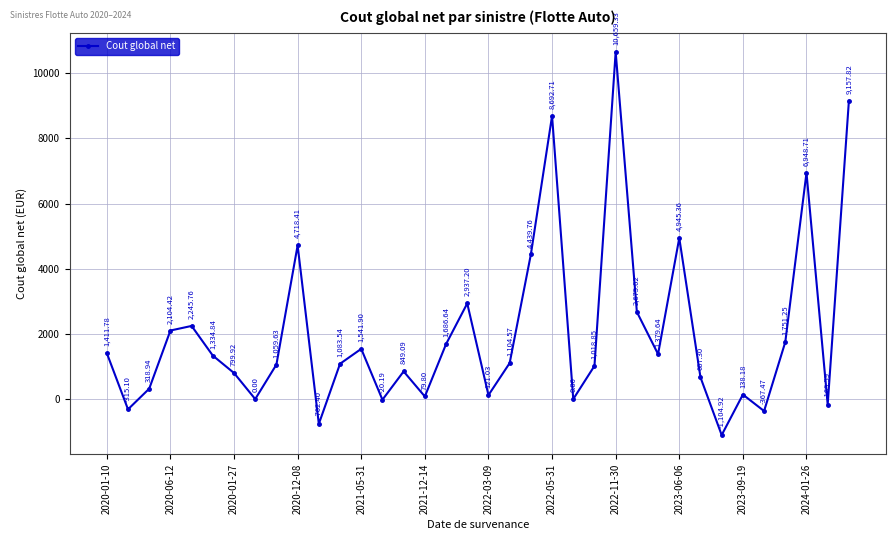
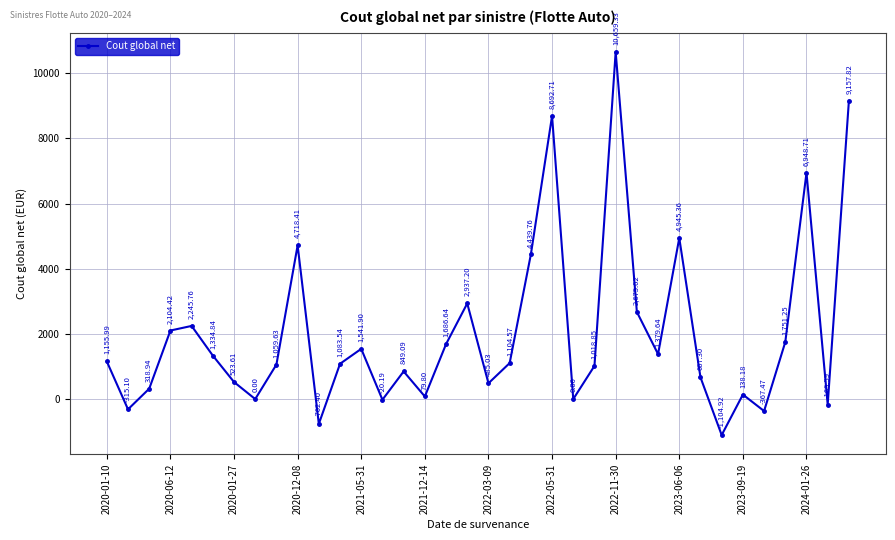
  {
-   "2020-01-10": "1,411.78",
+   "2020-01-10": "1,155.99",
    "2020-06-12": "2,104.42",
-   "2020-01-27": "799.92",
+   "2020-01-27": "523.61",
    "2020-12-08": "4,718.41",
    "2021-05-31": "1,541.90",
    "2021-12-14": "79.80",
-   "2022-03-09": "121.03",
+   "2022-03-09": "485.03",
    "2022-05-31": "8,692.71",
    "2022-11-30": "10,659.33",
    "2023-06-06": "4,945.36",
    "2023-09-19": "138.18",
    "2024-01-26": "6,948.71"
  }
